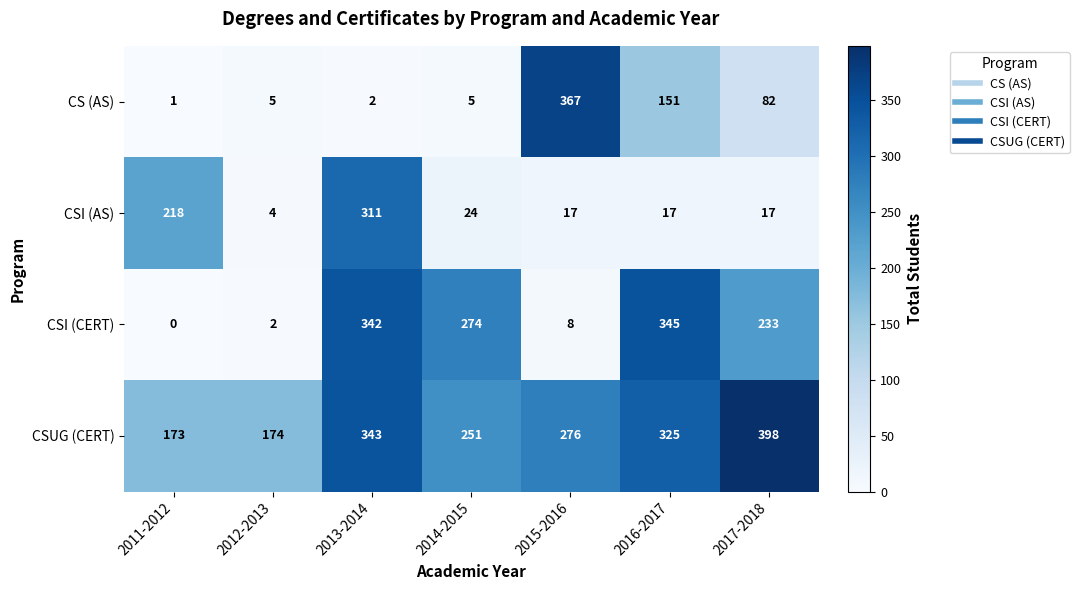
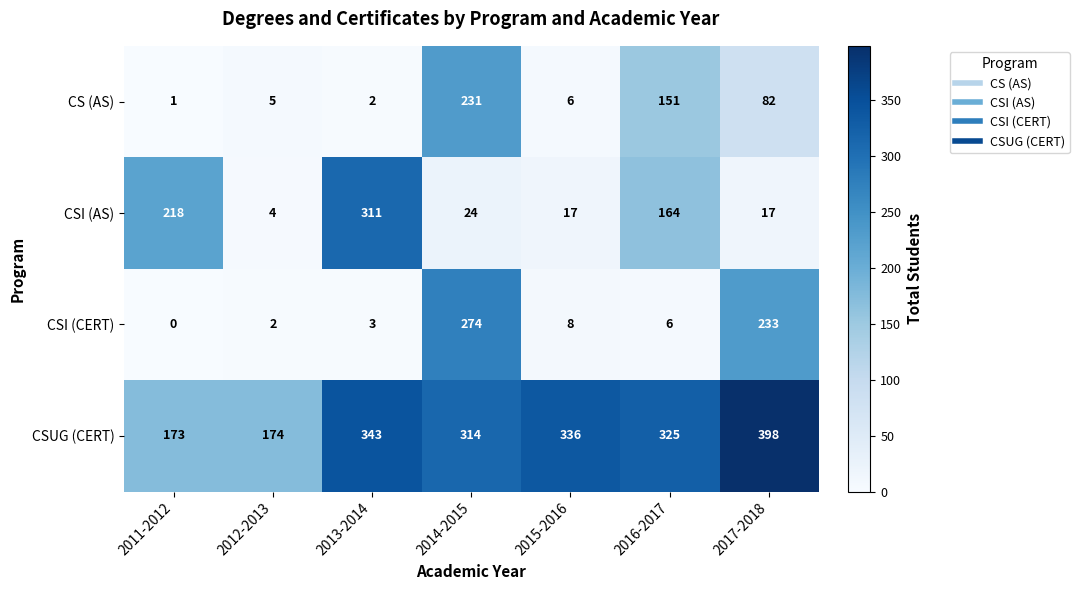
  {
    "CS (AS)": {
      "2011-2012": 1,
      "2012-2013": 5,
      "2013-2014": 2,
-     "2014-2015": 5,
-     "2015-2016": 367,
+     "2014-2015": 231,
+     "2015-2016": 6,
      "2016-2017": 151,
      "2017-2018": 82
    },
    "CSI (AS)": {
      "2011-2012": 218,
      "2012-2013": 4,
      "2013-2014": 311,
      "2014-2015": 24,
      "2015-2016": 17,
-     "2016-2017": 17,
+     "2016-2017": 164,
      "2017-2018": 17
    },
    "CSI (CERT)": {
      "2011-2012": 0,
      "2012-2013": 2,
-     "2013-2014": 342,
+     "2013-2014": 3,
      "2014-2015": 274,
      "2015-2016": 8,
-     "2016-2017": 345,
+     "2016-2017": 6,
      "2017-2018": 233
    },
    "CSUG (CERT)": {
      "2011-2012": 173,
      "2012-2013": 174,
      "2013-2014": 343,
-     "2014-2015": 251,
-     "2015-2016": 276,
+     "2014-2015": 314,
+     "2015-2016": 336,
      "2016-2017": 325,
      "2017-2018": 398
    }
  }
